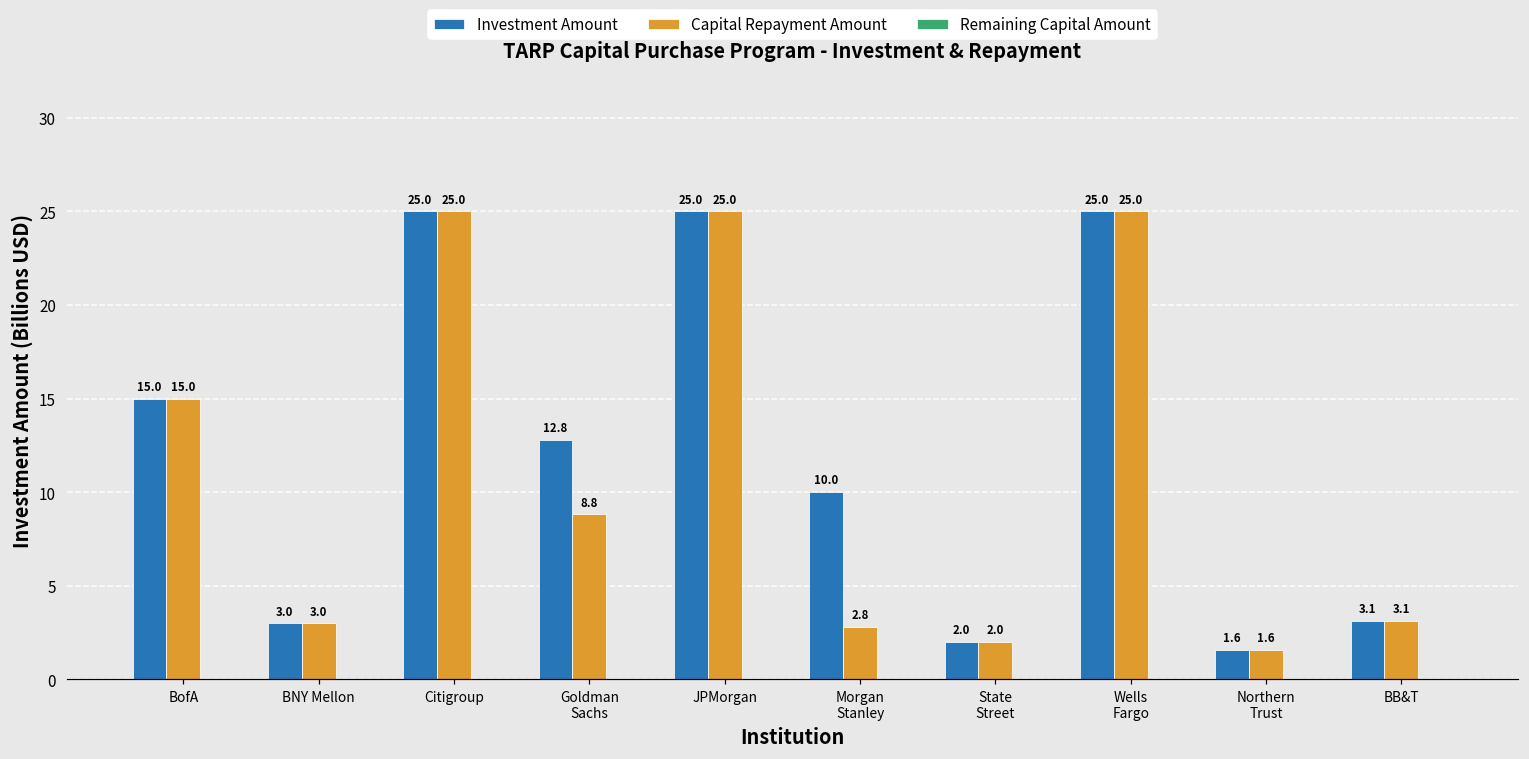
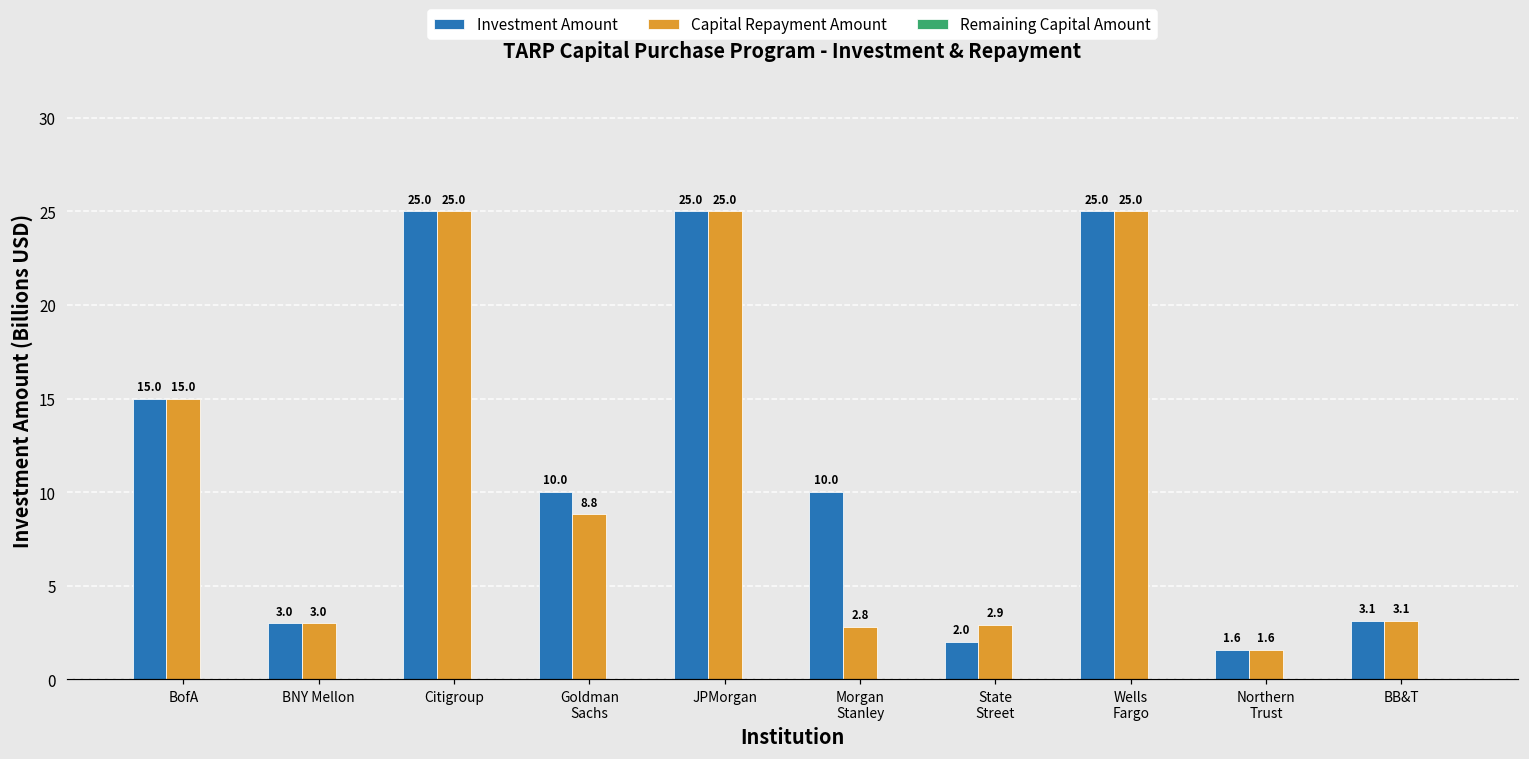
  {
    "Investment Amount": {
      "BofA": 15.0,
      "BNY Mellon": 3.0,
      "Citigroup": 25.0,
-     "Goldman Sachs": 12.8,
+     "Goldman Sachs": 10.0,
      "JPMorgan": 25.0,
      "Morgan Stanley": 10.0,
      "State Street": 2.0,
      "Wells Fargo": 25.0,
      "Northern Trust": 1.6,
      "BB&T": 3.1
    },
    "Capital Repayment Amount": {
      "BofA": 15.0,
      "BNY Mellon": 3.0,
      "Citigroup": 25.0,
      "Goldman Sachs": 8.8,
      "JPMorgan": 25.0,
      "Morgan Stanley": 2.8,
-     "State Street": 2.0,
+     "State Street": 2.9,
      "Wells Fargo": 25.0,
      "Northern Trust": 1.6,
      "BB&T": 3.1
    },
    "Remaining Capital Amount": {
      "BofA": 0.0,
      "BNY Mellon": 0.0,
      "Citigroup": 0.0,
      "Goldman Sachs": 0.0,
      "JPMorgan": 0.0,
      "Morgan Stanley": 0.0,
      "State Street": 0.0,
      "Wells Fargo": 0.0,
      "Northern Trust": 0.0,
      "BB&T": 0.0
    }
  }
